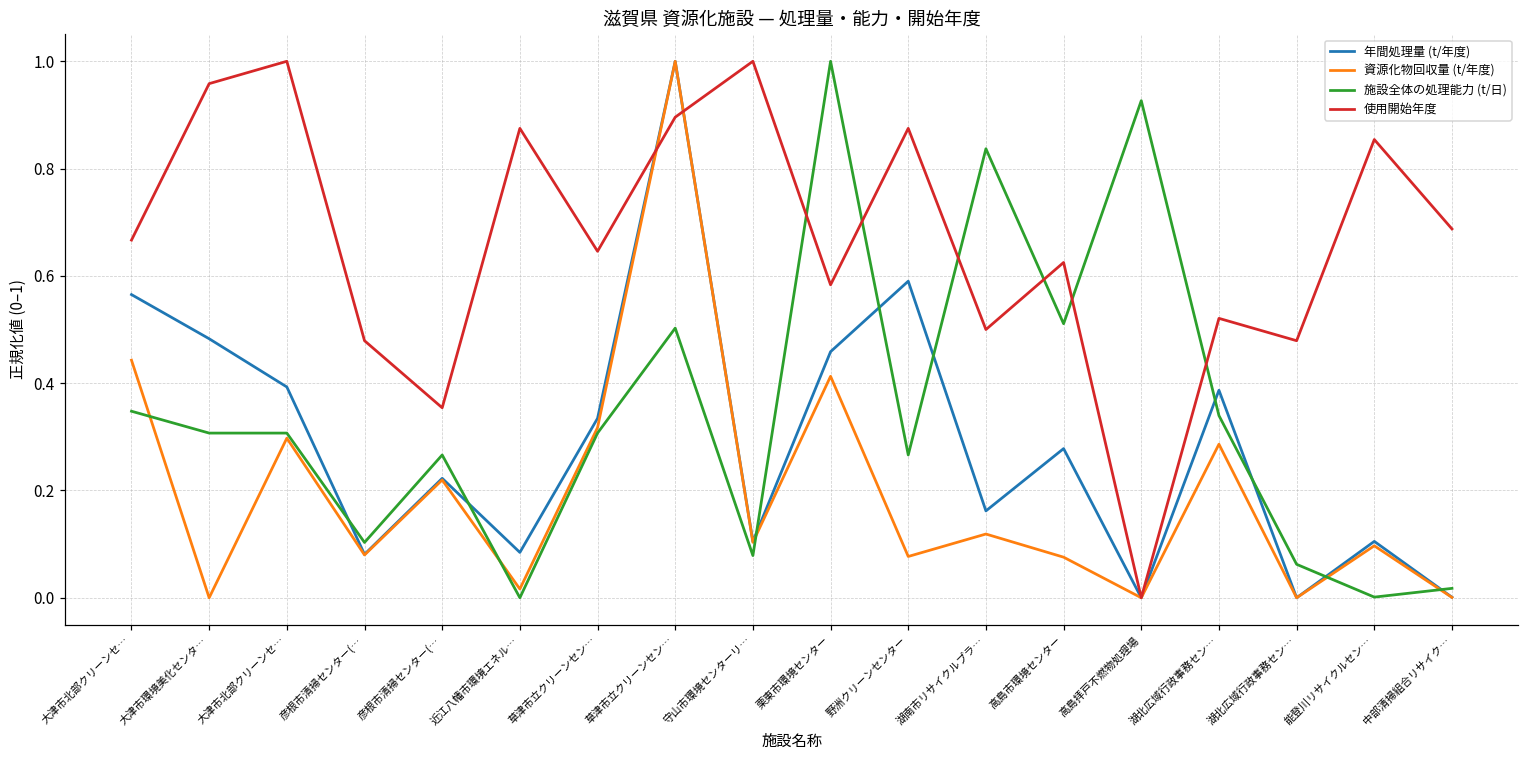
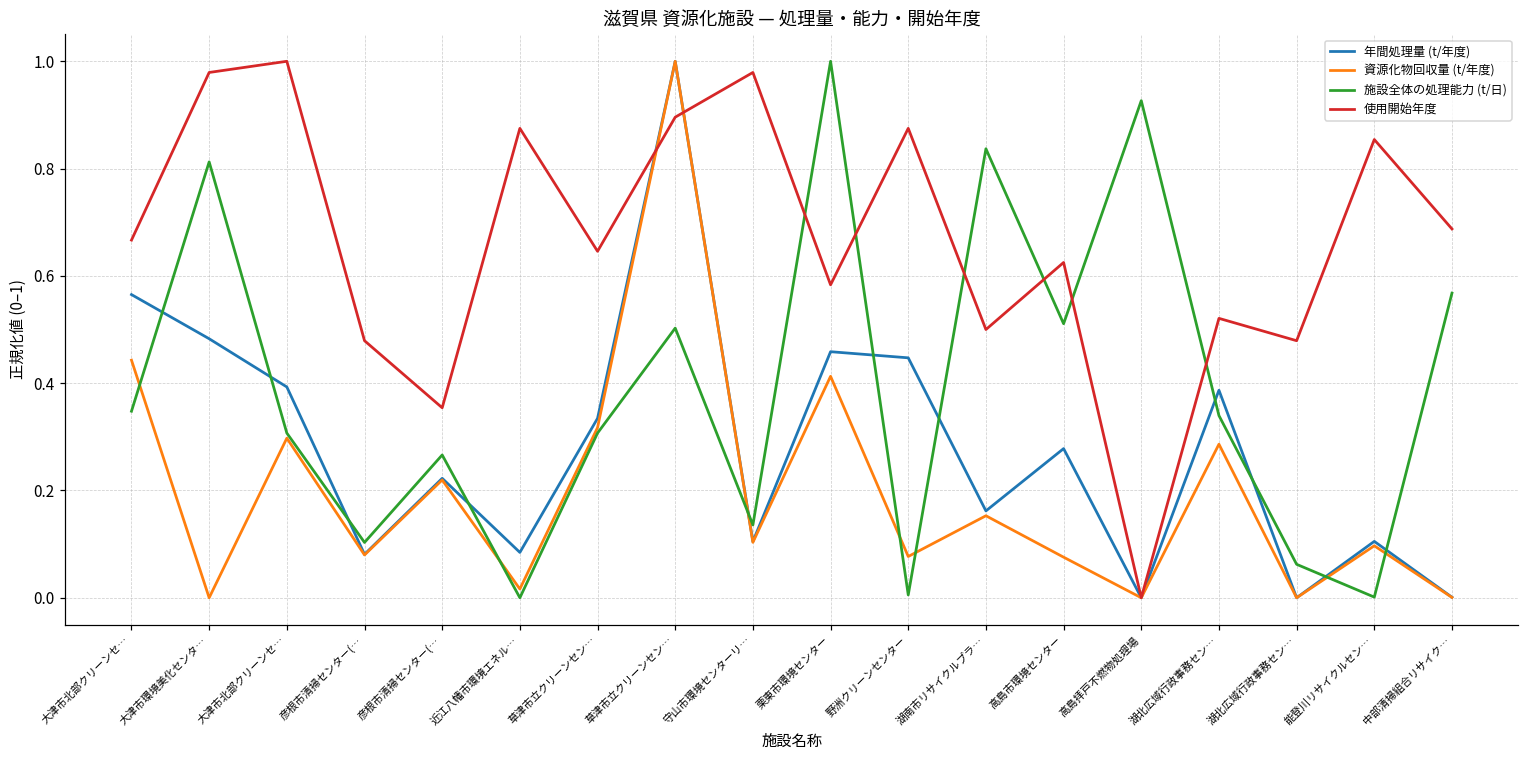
  {
    "年間処理量 (t/年度)": {
      "大津市環境美化センタ…": 0.48,
      "近江八幡市環境エネル…": 0.08,
      "栗東市環境センター": 0.46,
-     "野洲クリーンセンター": 0.59,
+     "野洲クリーンセンター": 0.45,
      "湖南市リサイクルプラ…": 0.16,
      "高島市環境センター": 0.28,
      "能登川リサイクルセン…": 0.11
    },
    "資源化物回収量 (t/年度)": {
      "大津市環境美化センタ…": 0.00,
      "近江八幡市環境エネル…": 0.02,
      "栗東市環境センター": 0.41,
      "野洲クリーンセンター": 0.08,
-     "湖南市リサイクルプラ…": 0.12,
+     "湖南市リサイクルプラ…": 0.15,
      "高島市環境センター": 0.08,
      "能登川リサイクルセン…": 0.10
    },
    "施設全体の処理能力 (t/日)": {
-     "大津市環境美化センタ…": 0.31,
+     "大津市環境美化センタ…": 0.81,
      "近江八幡市環境エネル…": 0.00,
-     "守山市環境センターリ…": 0.08,
+     "守山市環境センターリ…": 0.14,
      "栗東市環境センター": 1.00,
-     "野洲クリーンセンター": 0.27,
+     "野洲クリーンセンター": 0.01,
      "湖南市リサイクルプラ…": 0.84,
      "高島市環境センター": 0.51,
      "高島拝戸不燃物処理場": 0.93,
      "能登川リサイクルセン…": 0.00,
-     "中部清掃組合リサイク…": 0.02
+     "中部清掃組合リサイク…": 0.57
    },
    "使用開始年度": {
-     "大津市環境美化センタ…": 0.96,
+     "大津市環境美化センタ…": 0.98,
      "近江八幡市環境エネル…": 0.88,
-     "守山市環境センターリ…": 1.00,
+     "守山市環境センターリ…": 0.98,
      "栗東市環境センター": 0.58,
      "野洲クリーンセンター": 0.88,
      "湖南市リサイクルプラ…": 0.50,
      "高島市環境センター": 0.63,
      "能登川リサイクルセン…": 0.85,
      "中部清掃組合リサイク…": 0.69
    }
  }
